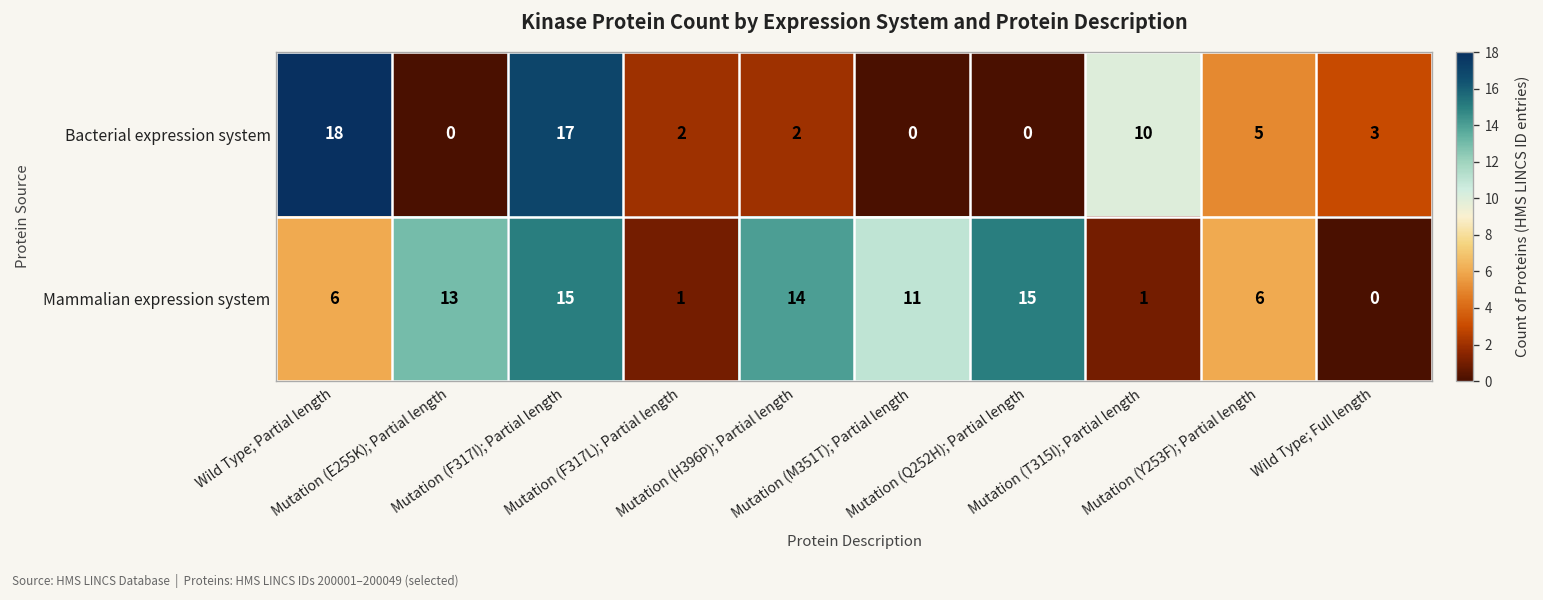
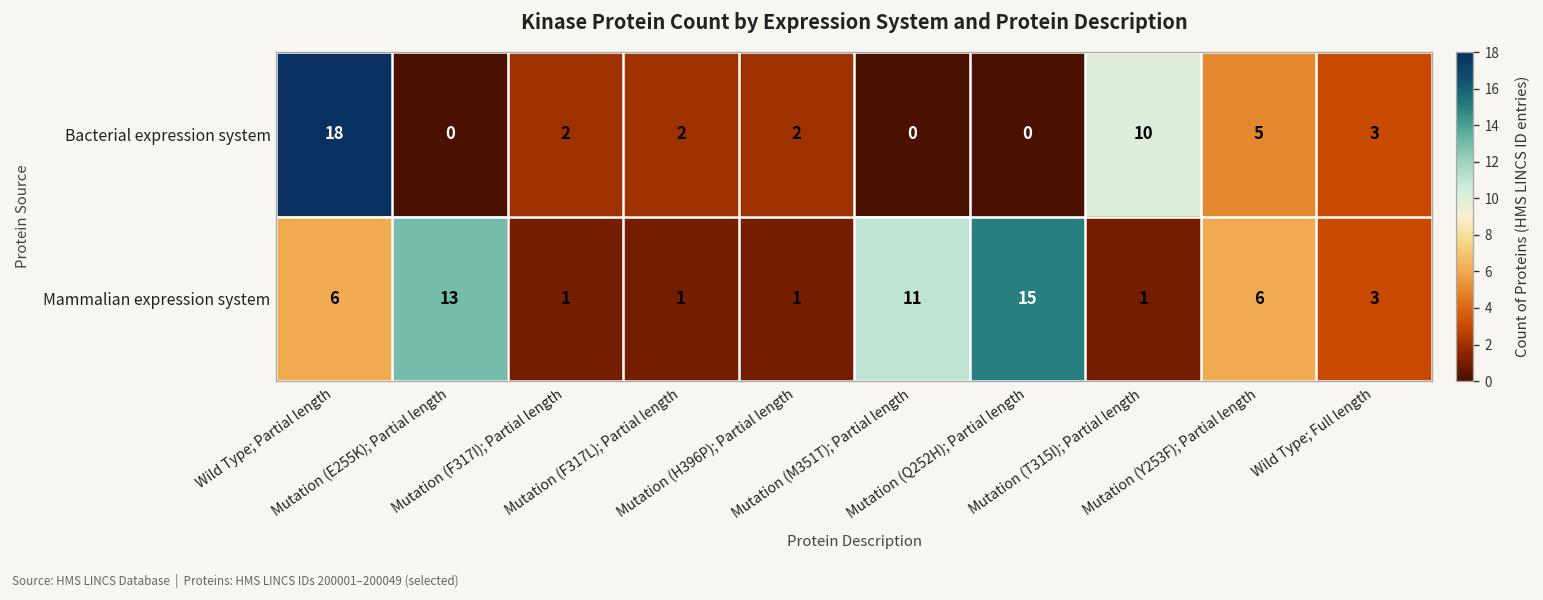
  {
    "Bacterial expression system": {
      "Wild Type; Partial length": 18,
      "Mutation (E255K); Partial length": 0,
-     "Mutation (F317I); Partial length": 17,
+     "Mutation (F317I); Partial length": 2,
      "Mutation (F317L); Partial length": 2,
      "Mutation (H396P); Partial length": 2,
      "Mutation (M351T); Partial length": 0,
      "Mutation (Q252H); Partial length": 0,
      "Mutation (T315I); Partial length": 10,
      "Mutation (Y253F); Partial length": 5,
      "Wild Type; Full length": 3
    },
    "Mammalian expression system": {
      "Wild Type; Partial length": 6,
      "Mutation (E255K); Partial length": 13,
-     "Mutation (F317I); Partial length": 15,
+     "Mutation (F317I); Partial length": 1,
      "Mutation (F317L); Partial length": 1,
-     "Mutation (H396P); Partial length": 14,
+     "Mutation (H396P); Partial length": 1,
      "Mutation (M351T); Partial length": 11,
      "Mutation (Q252H); Partial length": 15,
      "Mutation (T315I); Partial length": 1,
      "Mutation (Y253F); Partial length": 6,
-     "Wild Type; Full length": 0
+     "Wild Type; Full length": 3
    }
  }
